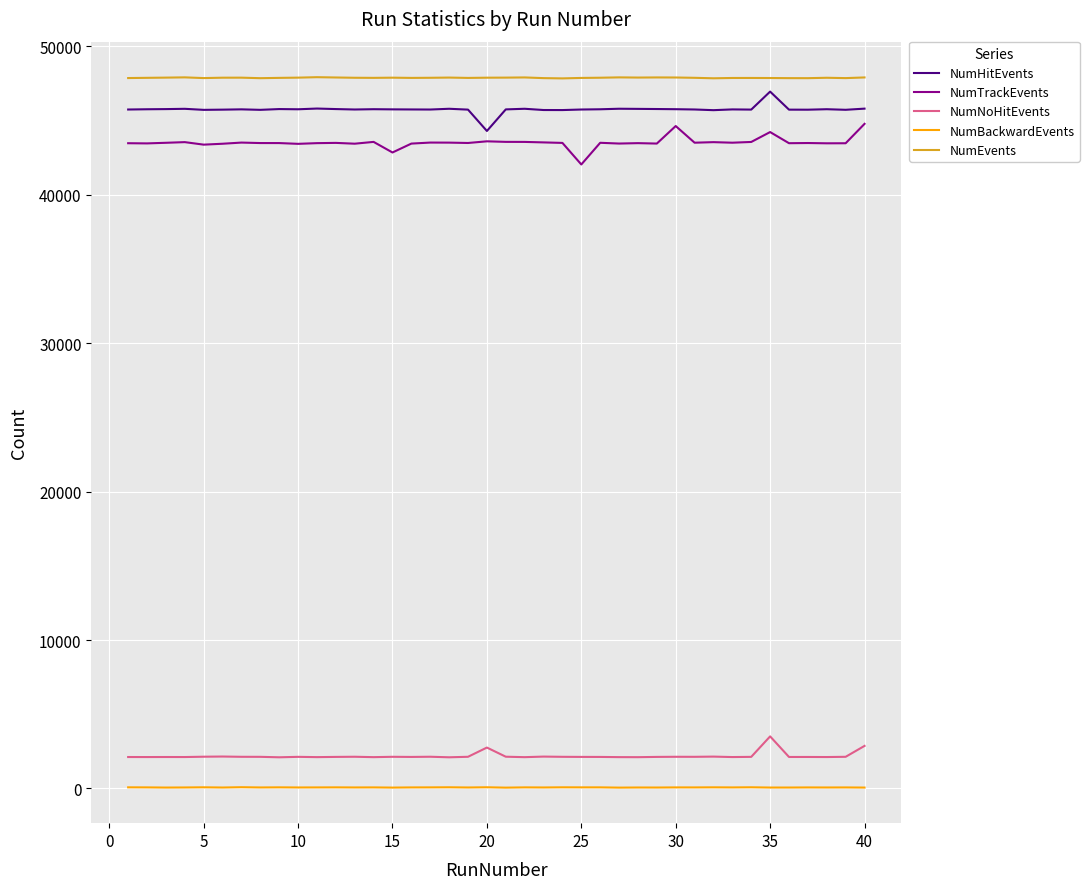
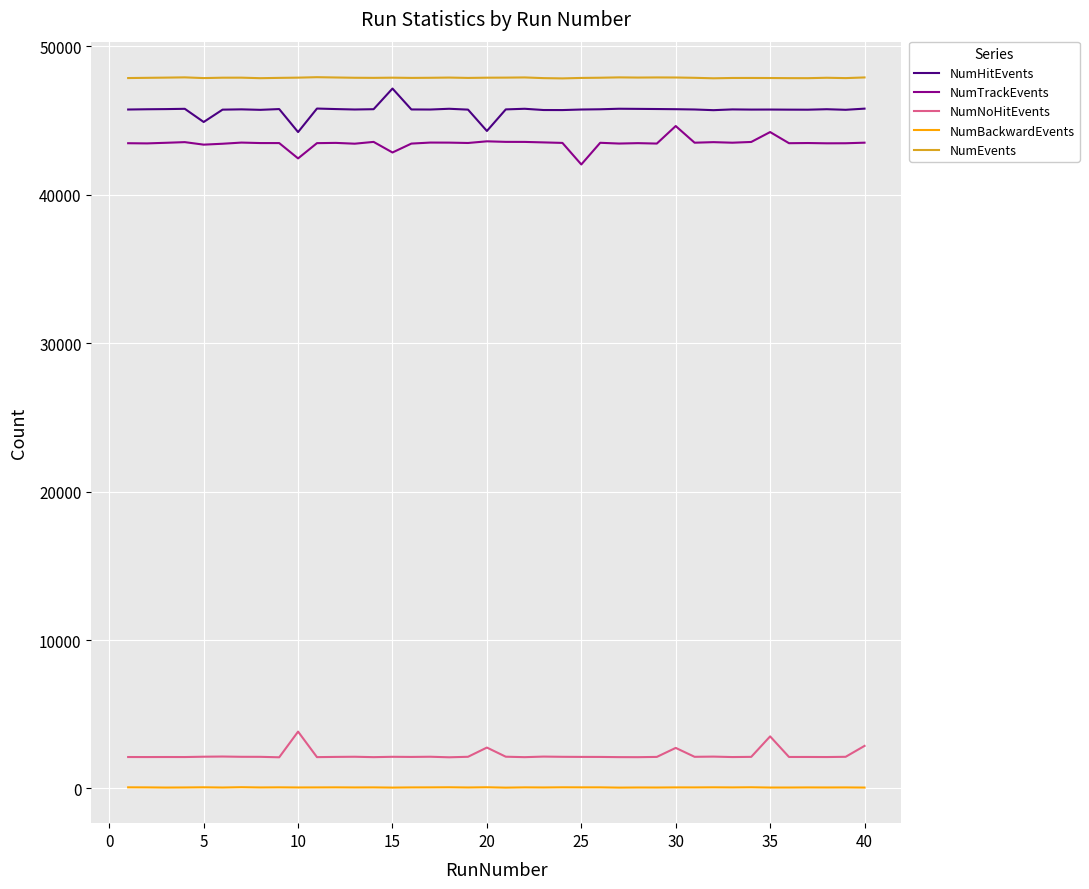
  {
    "NumHitEvents": {
-     "5": 45700,
-     "10": 45800,
-     "15": 45800,
+     "5": 44900,
+     "10": 44200,
+     "15": 47200,
      "20": 44300,
      "25": 45700,
      "30": 45800,
-     "35": 47000,
+     "35": 45700,
      "40": 45800
    },
    "NumTrackEvents": {
      "5": 43400,
-     "10": 43400,
+     "10": 42500,
      "15": 42900,
      "20": 43600,
      "25": 42000,
      "30": 44600,
      "35": 44200,
-     "40": 44800
+     "40": 43500
    },
    "NumNoHitEvents": {
      "5": 2100,
-     "10": 2100,
+     "10": 3800,
      "15": 2100,
      "20": 2800,
      "25": 2100,
-     "30": 2100,
+     "30": 2700,
      "35": 3500,
      "40": 2900
    }
  }
